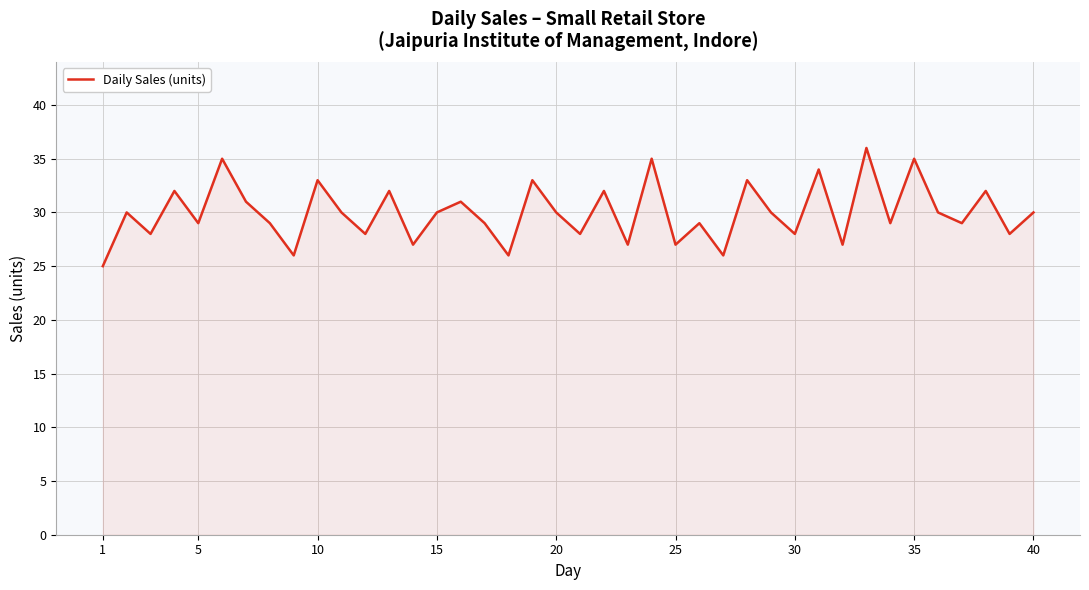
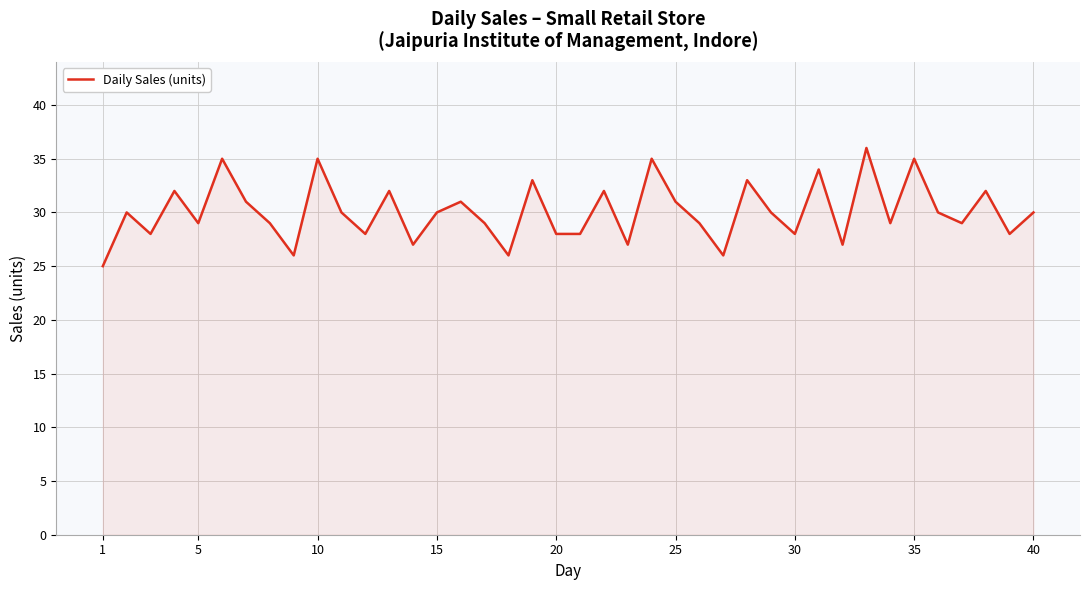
  {
    "1": 25,
    "5": 29,
-   "10": 33,
+   "10": 35,
    "15": 30,
-   "20": 30,
-   "25": 27,
+   "20": 28,
+   "25": 31,
    "30": 28,
    "35": 35,
    "40": 30
  }
